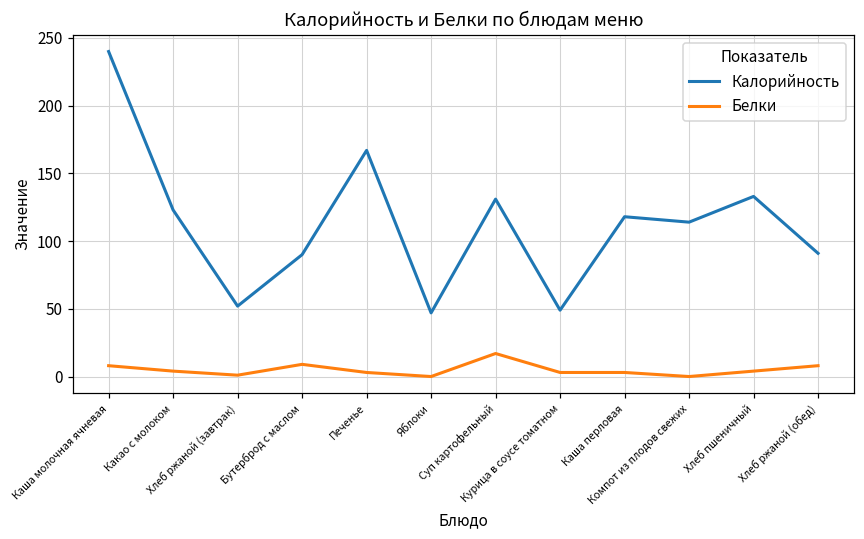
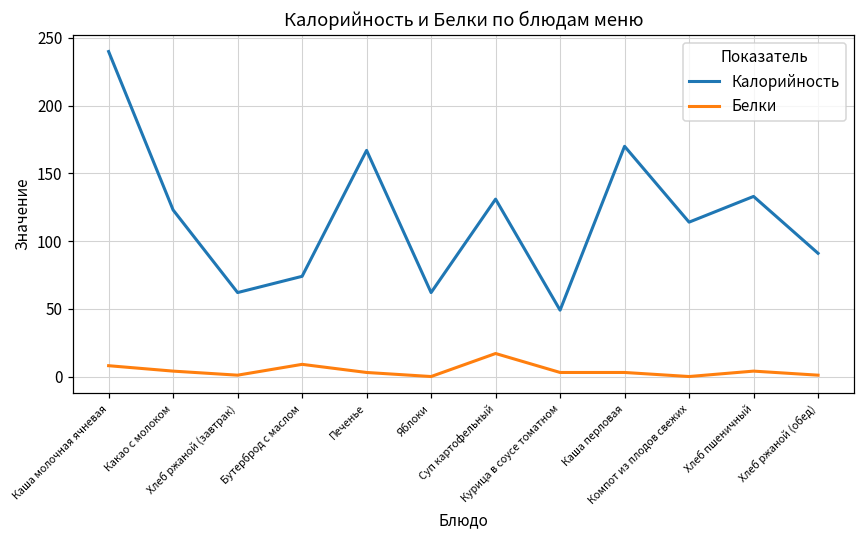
  {
    "Калорийность": {
      "Каша молочная ячневая": 240,
      "Какао с молоком": 123,
-     "Хлеб ржаной (завтрак)": 52,
-     "Бутерброд с маслом": 90,
+     "Хлеб ржаной (завтрак)": 62,
+     "Бутерброд с маслом": 74,
      "Печенье": 167,
-     "Яблоки": 47,
+     "Яблоки": 62,
      "Суп картофельный": 131,
      "Курица в соусе томатном": 49,
-     "Каша перловая": 118,
+     "Каша перловая": 170,
      "Компот из плодов свежих": 114,
      "Хлеб пшеничный": 133,
      "Хлеб ржаной (обед)": 91
    },
    "Белки": {
      "Каша молочная ячневая": 8,
      "Какао с молоком": 4,
      "Хлеб ржаной (завтрак)": 1,
      "Бутерброд с маслом": 9,
      "Печенье": 3,
      "Яблоки": 0,
      "Суп картофельный": 17,
      "Курица в соусе томатном": 3,
      "Каша перловая": 3,
      "Компот из плодов свежих": 0,
      "Хлеб пшеничный": 4,
-     "Хлеб ржаной (обед)": 8
+     "Хлеб ржаной (обед)": 1
    }
  }
